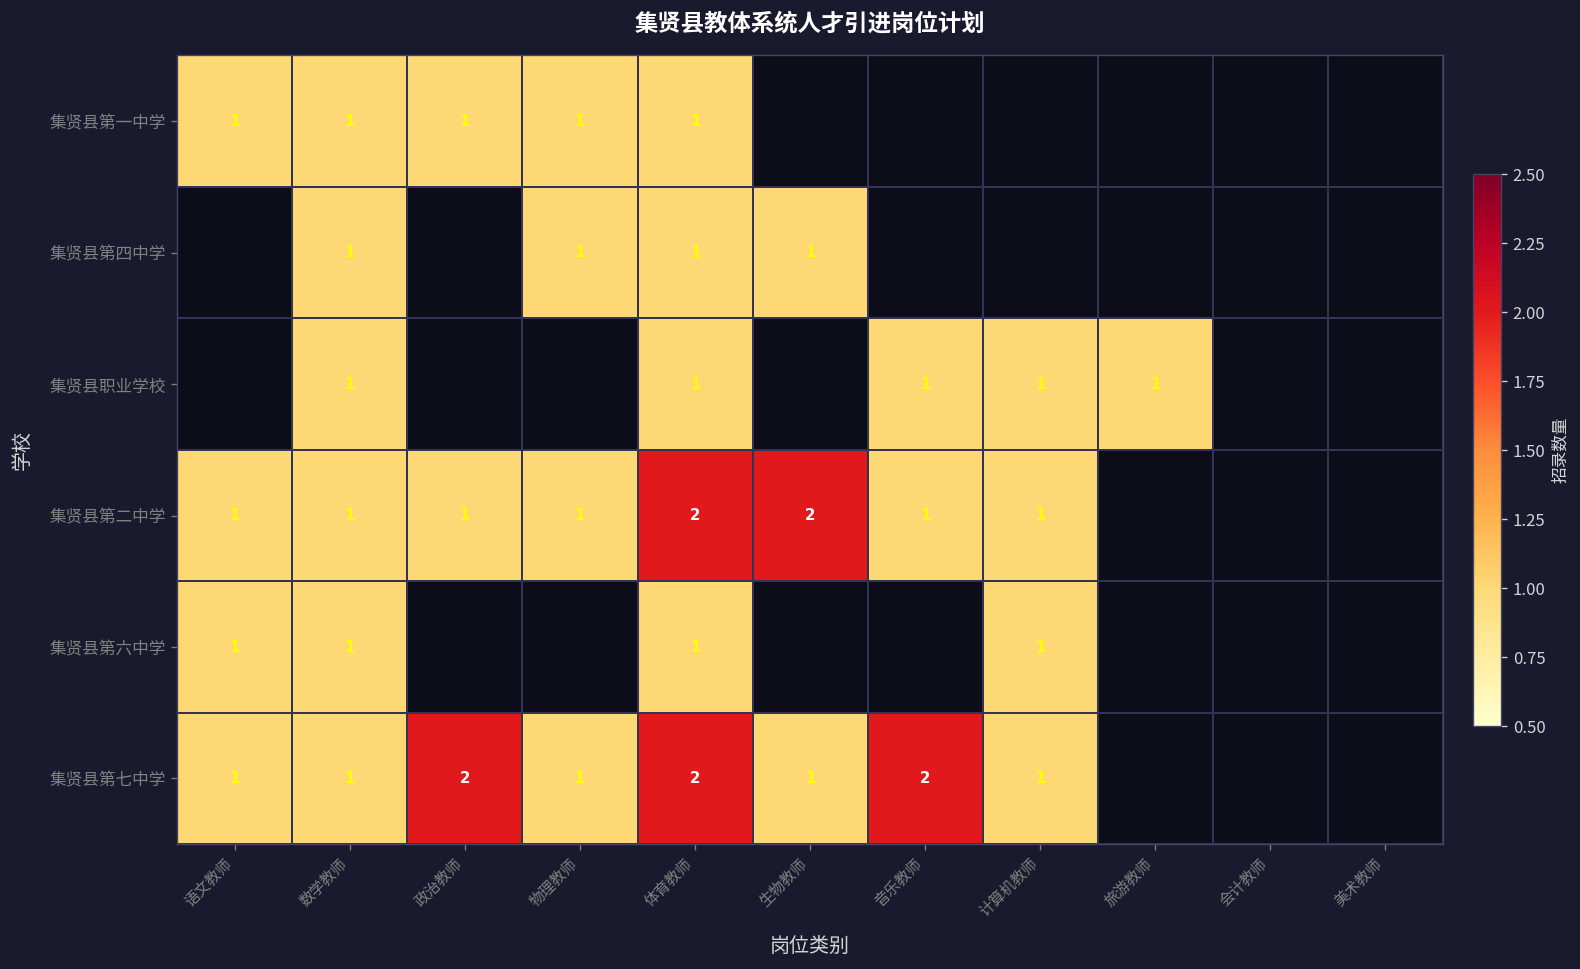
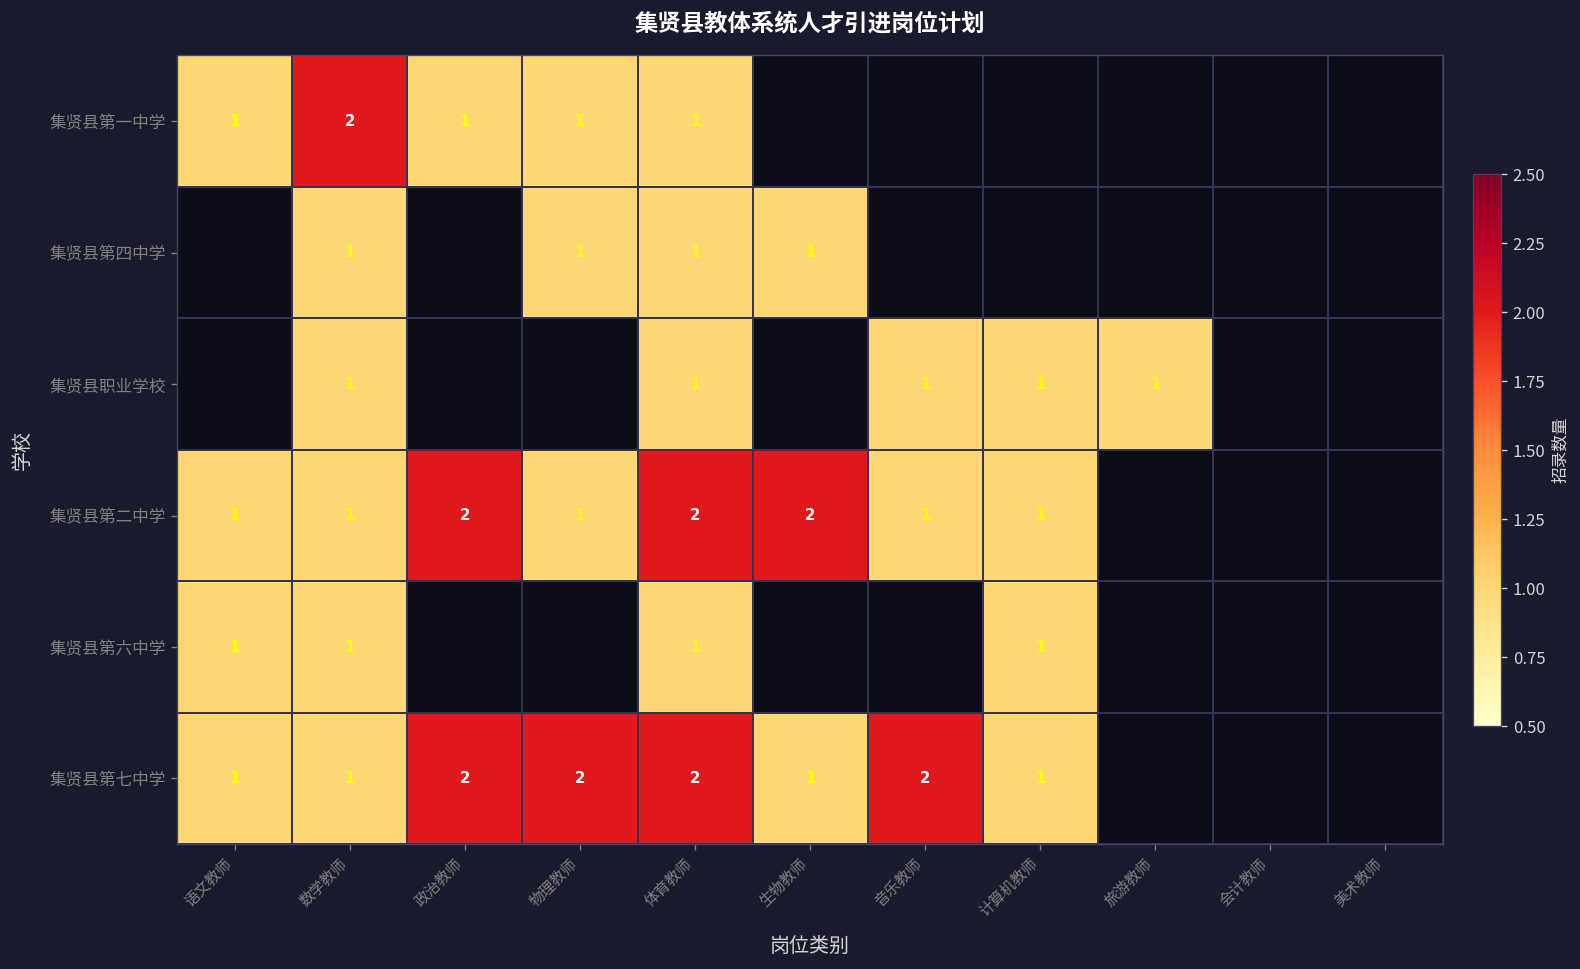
  {
    "集贤县第一中学": {
      "语文教师": 1,
-     "数学教师": 1,
+     "数学教师": 2,
      "政治教师": 1,
      "物理教师": 1,
      "体育教师": 1
    },
    "集贤县第四中学": {
      "数学教师": 1,
      "物理教师": 1,
      "体育教师": 1,
      "生物教师": 1
    },
    "集贤县职业学校": {
      "数学教师": 1,
      "体育教师": 1,
      "音乐教师": 1,
      "计算机教师": 1,
      "旅游教师": 1
    },
    "集贤县第二中学": {
      "语文教师": 1,
      "数学教师": 1,
-     "政治教师": 1,
+     "政治教师": 2,
      "物理教师": 1,
      "体育教师": 2,
      "生物教师": 2,
      "音乐教师": 1,
      "计算机教师": 1
    },
    "集贤县第六中学": {
      "语文教师": 1,
      "数学教师": 1,
      "体育教师": 1,
      "计算机教师": 1
    },
    "集贤县第七中学": {
      "语文教师": 1,
      "数学教师": 1,
      "政治教师": 2,
-     "物理教师": 1,
+     "物理教师": 2,
      "体育教师": 2,
      "生物教师": 1,
      "音乐教师": 2,
      "计算机教师": 1
    }
  }
